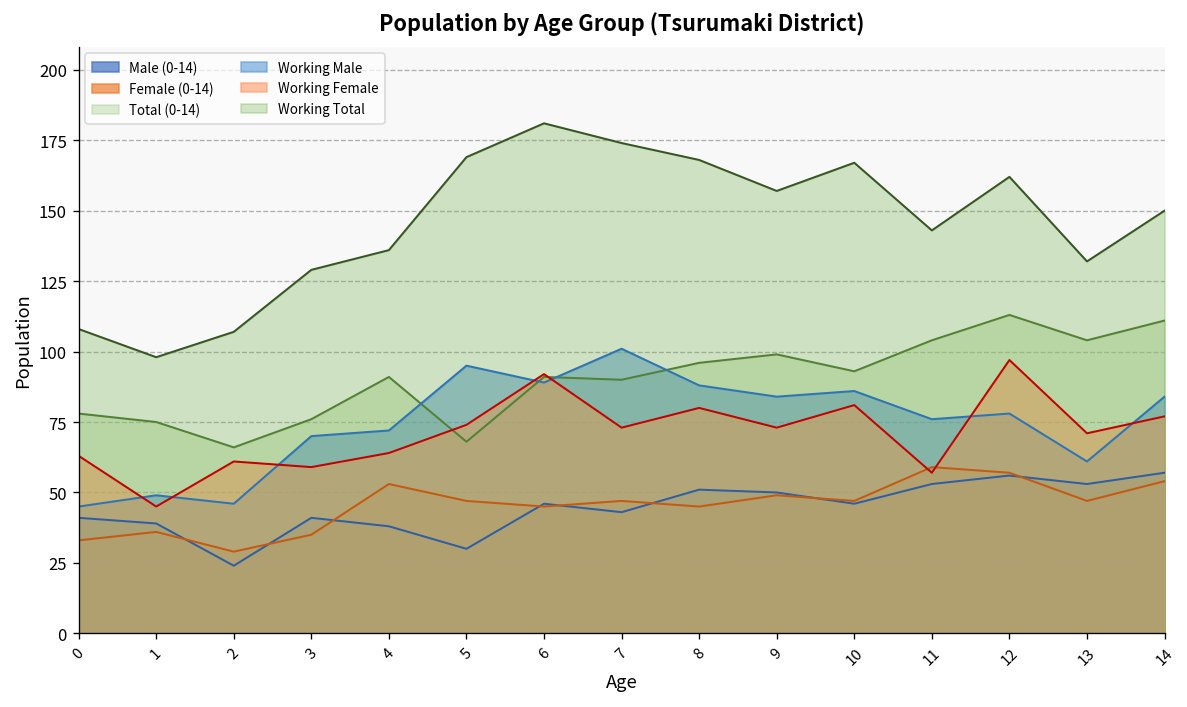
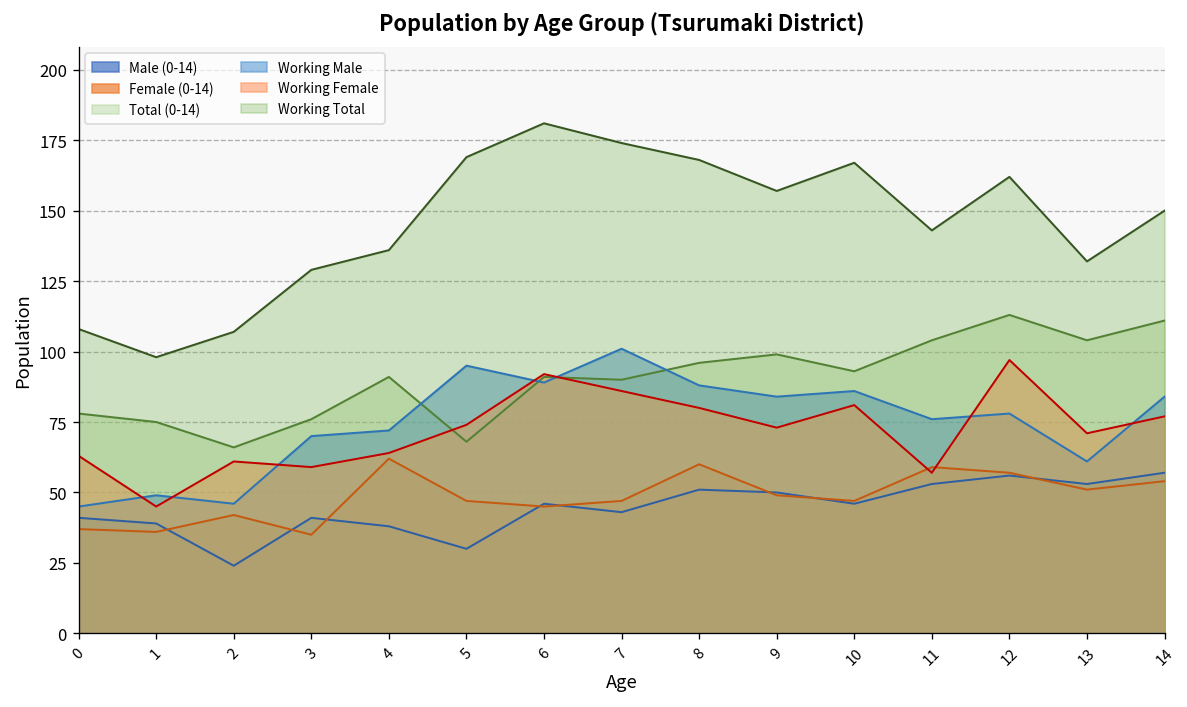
  {
    "Female (0-14)": {
-     "0": 33,
+     "0": 37,
      "1": 36,
-     "2": 29,
+     "2": 42,
      "3": 35,
-     "4": 53,
+     "4": 62,
      "5": 47,
      "7": 47,
-     "8": 45,
+     "8": 60,
      "11": 59,
-     "13": 47,
+     "13": 51,
      "14": 54
    },
    "Working Female": {
      "0": 63,
      "1": 45,
      "2": 61,
      "3": 59,
      "4": 64,
      "5": 74,
-     "7": 73,
+     "7": 86,
      "8": 80,
      "9": 73,
      "10": 81,
      "11": 57,
      "12": 97,
      "13": 71,
      "14": 77
    }
  }
